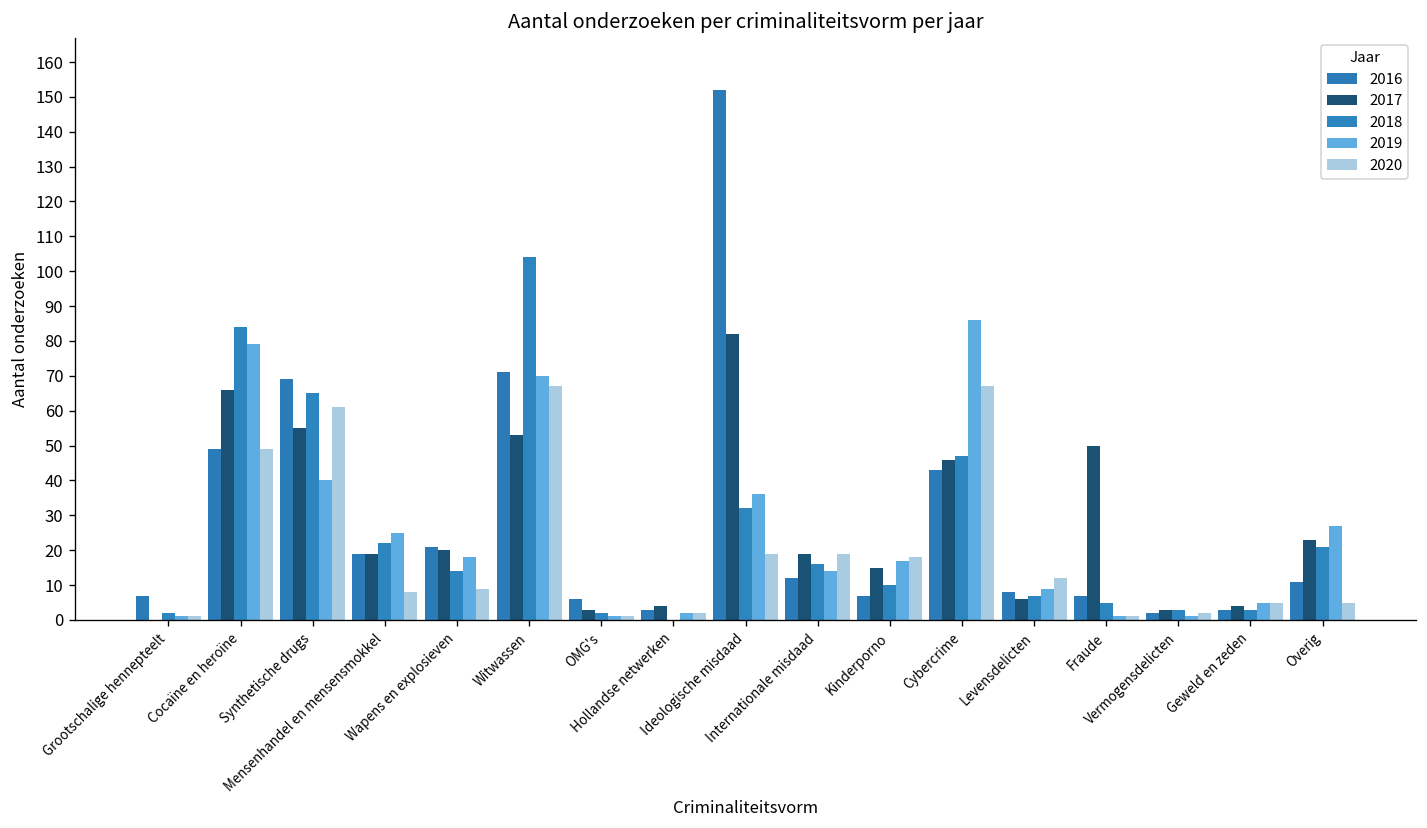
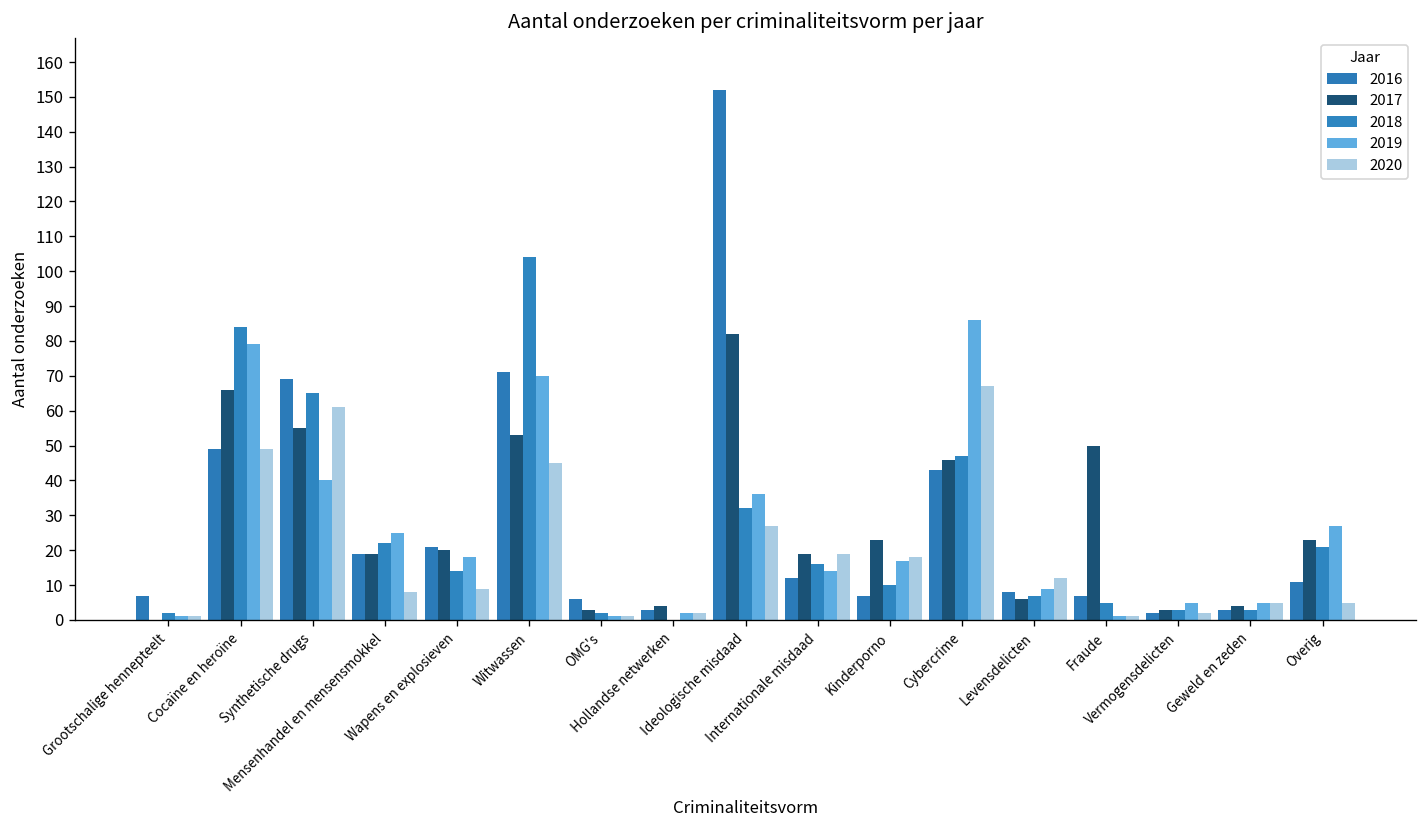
  {
    "2017": {
      "Grootschalige hennepteelt": 0,
      "Cocaïne en heroïne": 66,
      "Synthetische drugs": 55,
      "Mensenhandel en mensensmokkel": 19,
      "Wapens en explosieven": 20,
      "Witwassen": 53,
      "OMG's": 3,
      "Hollandse netwerken": 4,
      "Ideologische misdaad": 82,
      "Internationale misdaad": 19,
-     "Kinderporno": 15,
+     "Kinderporno": 23,
      "Cybercrime": 46,
      "Levensdelicten": 6,
      "Fraude": 50,
      "Vermogensdelicten": 3,
      "Geweld en zeden": 4,
      "Overig": 23
    },
    "2019": {
      "Grootschalige hennepteelt": 1,
      "Cocaïne en heroïne": 79,
      "Synthetische drugs": 40,
      "Mensenhandel en mensensmokkel": 25,
      "Wapens en explosieven": 18,
      "Witwassen": 70,
      "OMG's": 1,
      "Hollandse netwerken": 2,
      "Ideologische misdaad": 36,
      "Internationale misdaad": 14,
      "Kinderporno": 17,
      "Cybercrime": 86,
      "Levensdelicten": 9,
      "Fraude": 1,
-     "Vermogensdelicten": 1,
+     "Vermogensdelicten": 5,
      "Geweld en zeden": 5,
      "Overig": 27
    },
    "2020": {
      "Grootschalige hennepteelt": 1,
      "Cocaïne en heroïne": 49,
      "Synthetische drugs": 61,
      "Mensenhandel en mensensmokkel": 8,
      "Wapens en explosieven": 9,
-     "Witwassen": 67,
+     "Witwassen": 45,
      "OMG's": 1,
      "Hollandse netwerken": 2,
-     "Ideologische misdaad": 19,
+     "Ideologische misdaad": 27,
      "Internationale misdaad": 19,
      "Kinderporno": 18,
      "Cybercrime": 67,
      "Levensdelicten": 12,
      "Fraude": 1,
      "Vermogensdelicten": 2,
      "Geweld en zeden": 5,
      "Overig": 5
    }
  }
